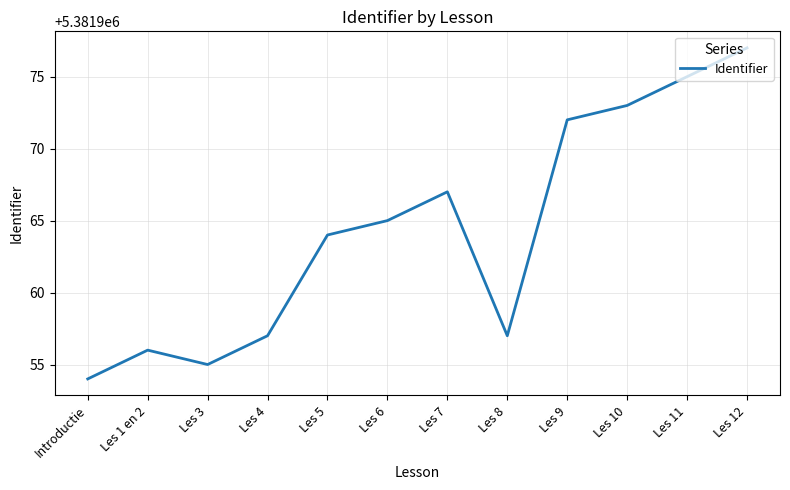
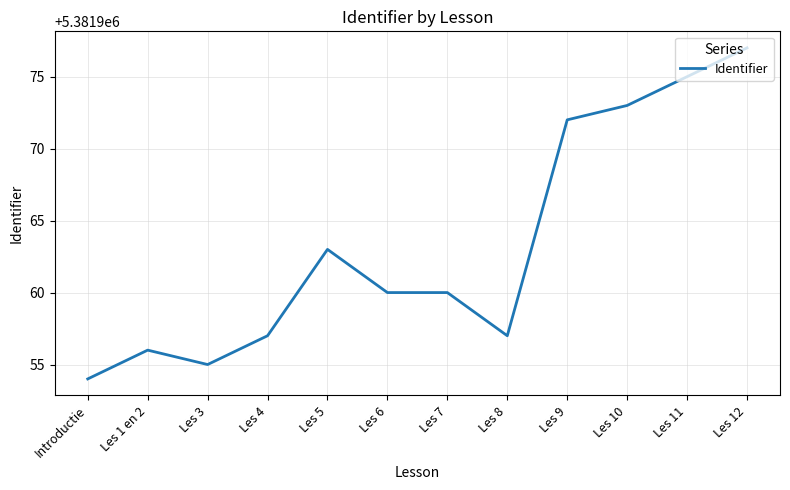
  {
    "Introductie": 5381954,
    "Les 1 en 2": 5381956,
    "Les 3": 5381955,
    "Les 4": 5381957,
-   "Les 5": 5381964,
-   "Les 6": 5381965,
-   "Les 7": 5381967,
+   "Les 5": 5381963,
+   "Les 6": 5381960,
+   "Les 7": 5381960,
    "Les 8": 5381957,
    "Les 9": 5381972,
    "Les 10": 5381973
  }
